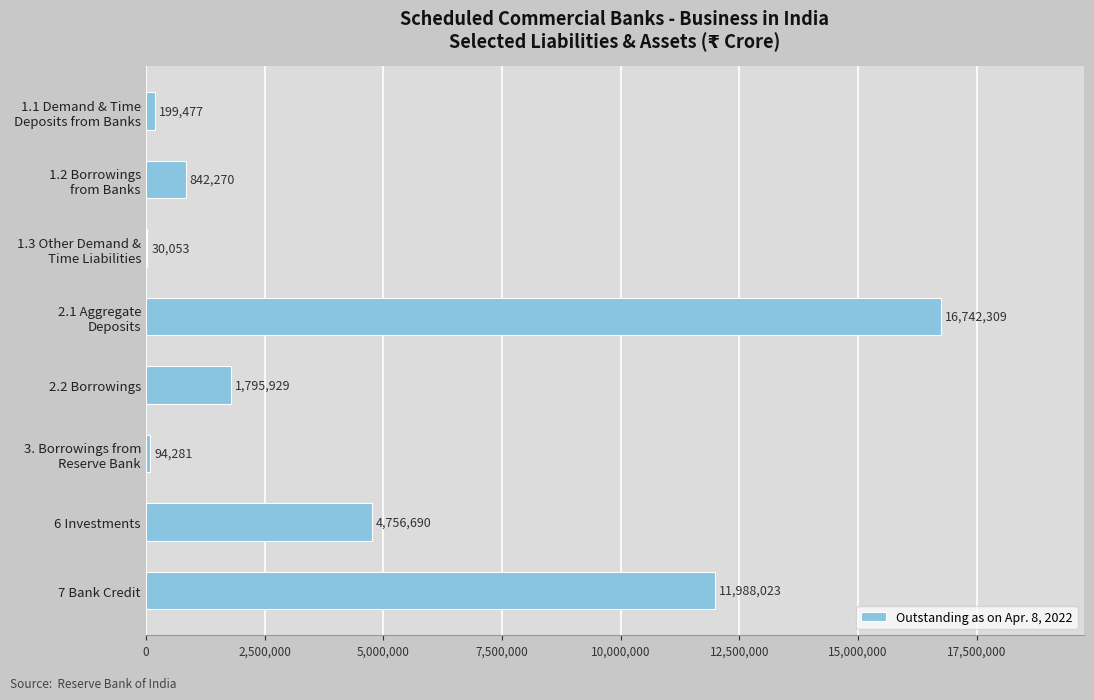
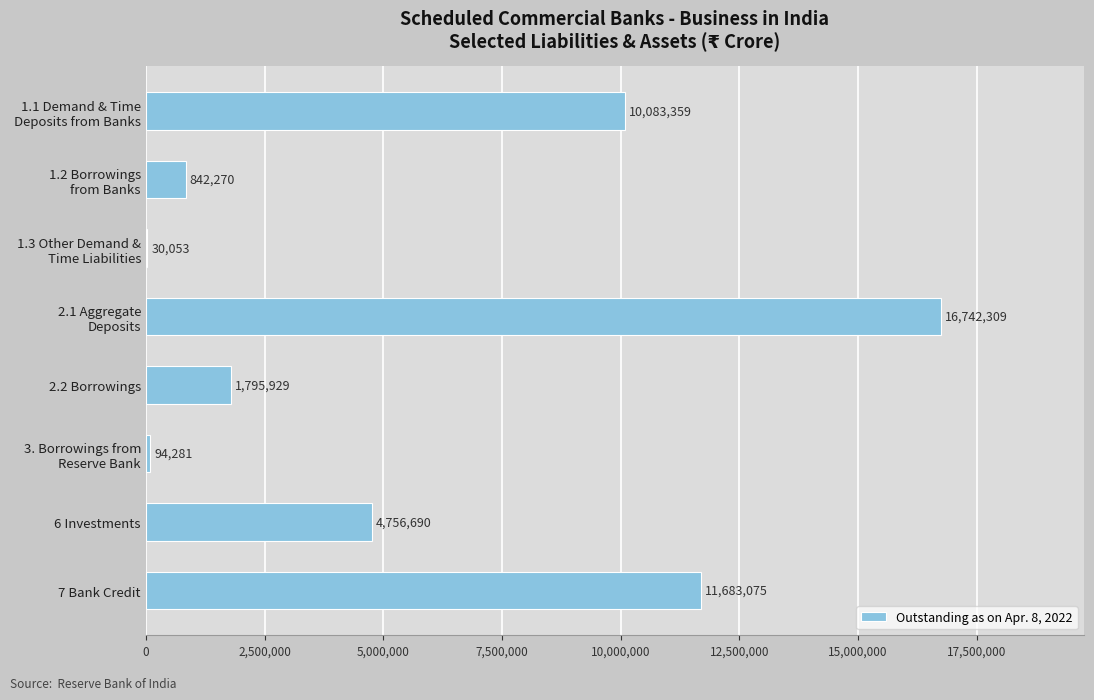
  {
-   "1.1 Demand & Time Deposits from Banks": "199,477",
+   "1.1 Demand & Time Deposits from Banks": "10,083,359",
    "1.2 Borrowings from Banks": "842,270",
    "1.3 Other Demand & Time Liabilities": "30,053",
    "2.1 Aggregate Deposits": "16,742,309",
    "2.2 Borrowings": "1,795,929",
    "3. Borrowings from Reserve Bank": "94,281",
    "6 Investments": "4,756,690",
-   "7 Bank Credit": "11,988,023"
+   "7 Bank Credit": "11,683,075"
  }
